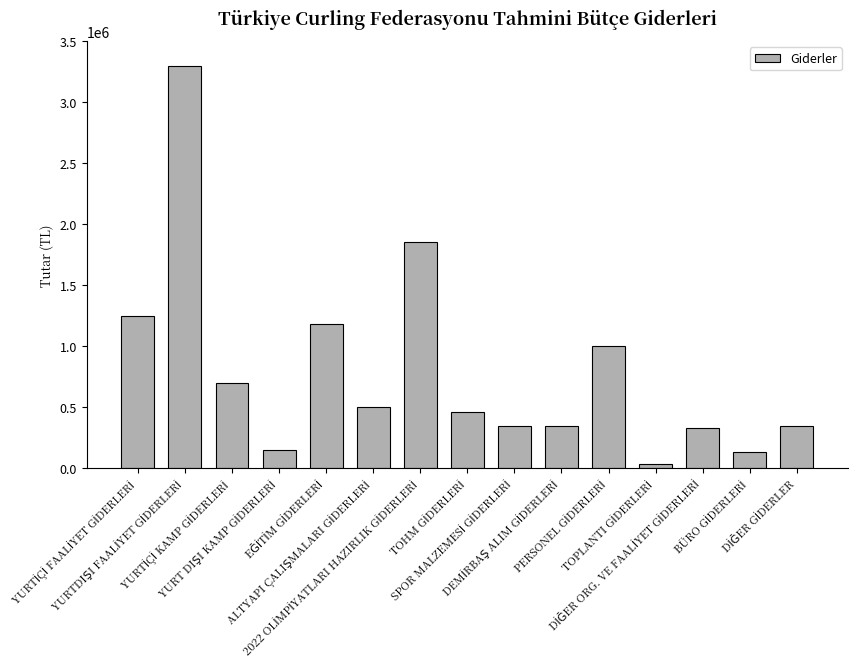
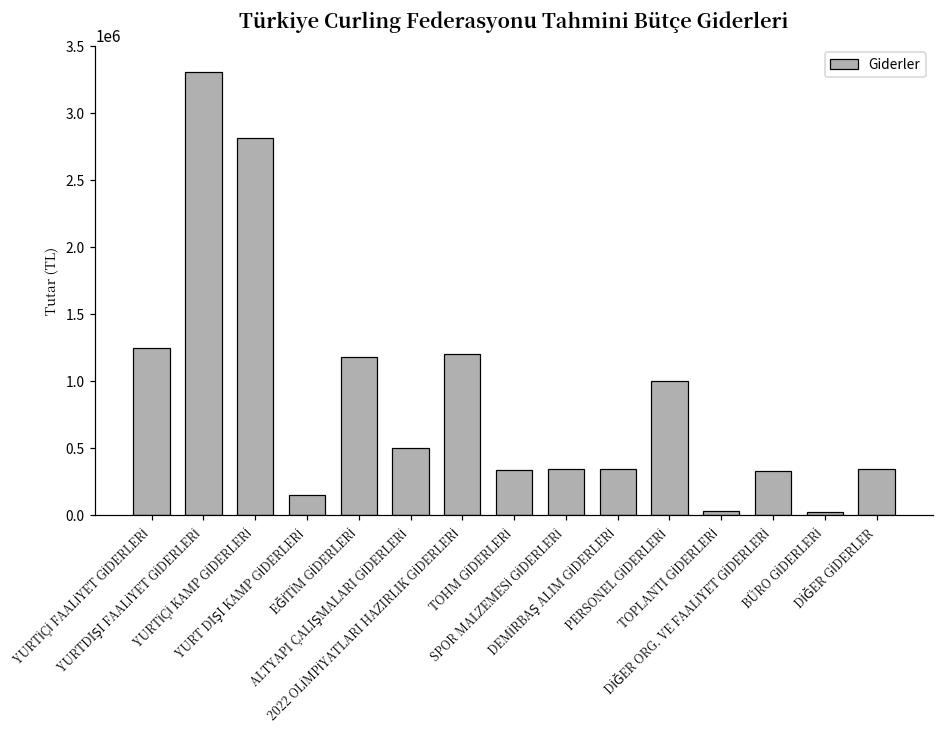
  {
    "YURTİÇİ FAALİYET GİDERLERİ": 1250000,
    "YURTDIŞI FAALİYET GİDERLERİ": 3300000,
-   "YURTİÇİ KAMP GİDERLERİ": 700000,
+   "YURTİÇİ KAMP GİDERLERİ": 2820000,
    "YURT DIŞI KAMP GİDERLERİ": 150000,
    "EĞİTİM GİDERLERİ": 1180000,
    "ALTYAPI ÇALIŞMALARI GİDERLERİ": 500000,
-   "2022 OLİMPİYATLARI HAZIRLIK GİDERLERİ": 1860000,
-   "TOHM GİDERLERİ": 460000,
+   "2022 OLİMPİYATLARI HAZIRLIK GİDERLERİ": 1200000,
+   "TOHM GİDERLERİ": 340000,
    "SPOR MALZEMESİ GİDERLERİ": 350000,
    "DEMİRBAŞ ALIM GİDERLERİ": 350000,
    "PERSONEL GİDERLERİ": 1000000,
    "TOPLANTI GİDERLERİ": 30000,
    "DİĞER ORG. VE FAALİYET GİDERLERİ": 330000,
-   "BÜRO GİDERLERİ": 130000,
+   "BÜRO GİDERLERİ": 30000,
    "DİĞER GİDERLER": 350000
  }
